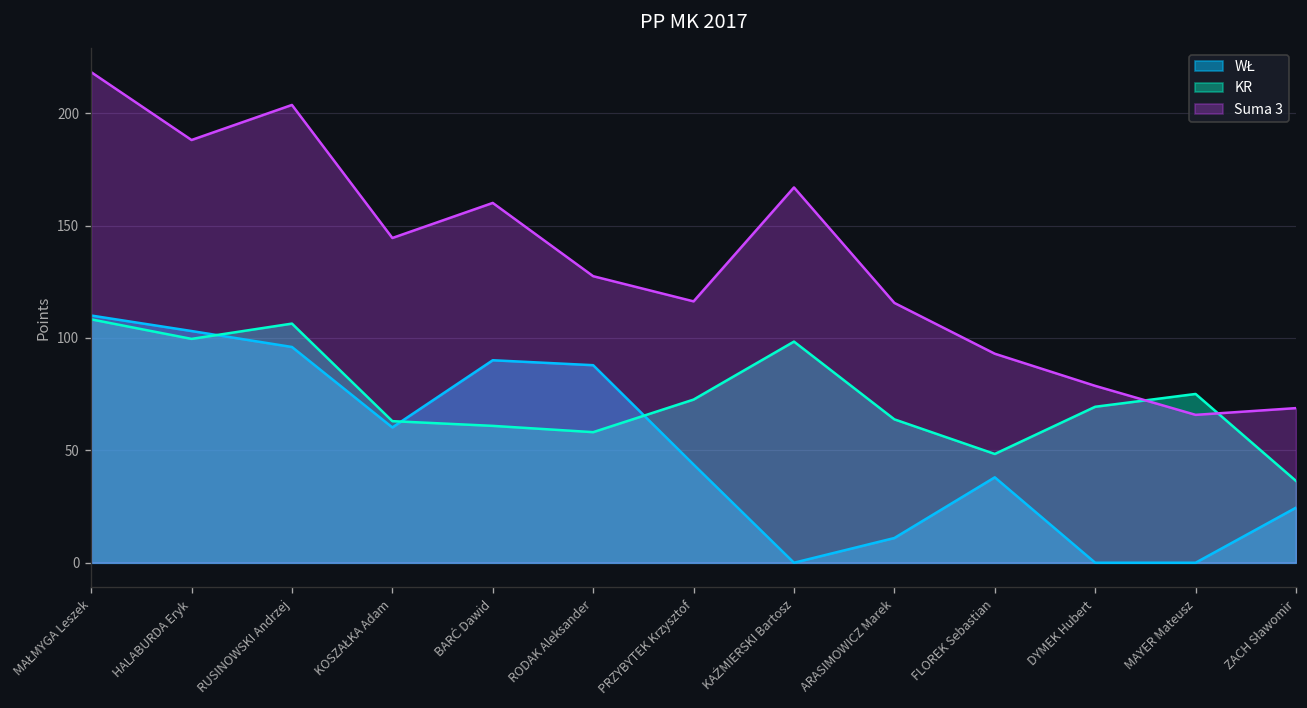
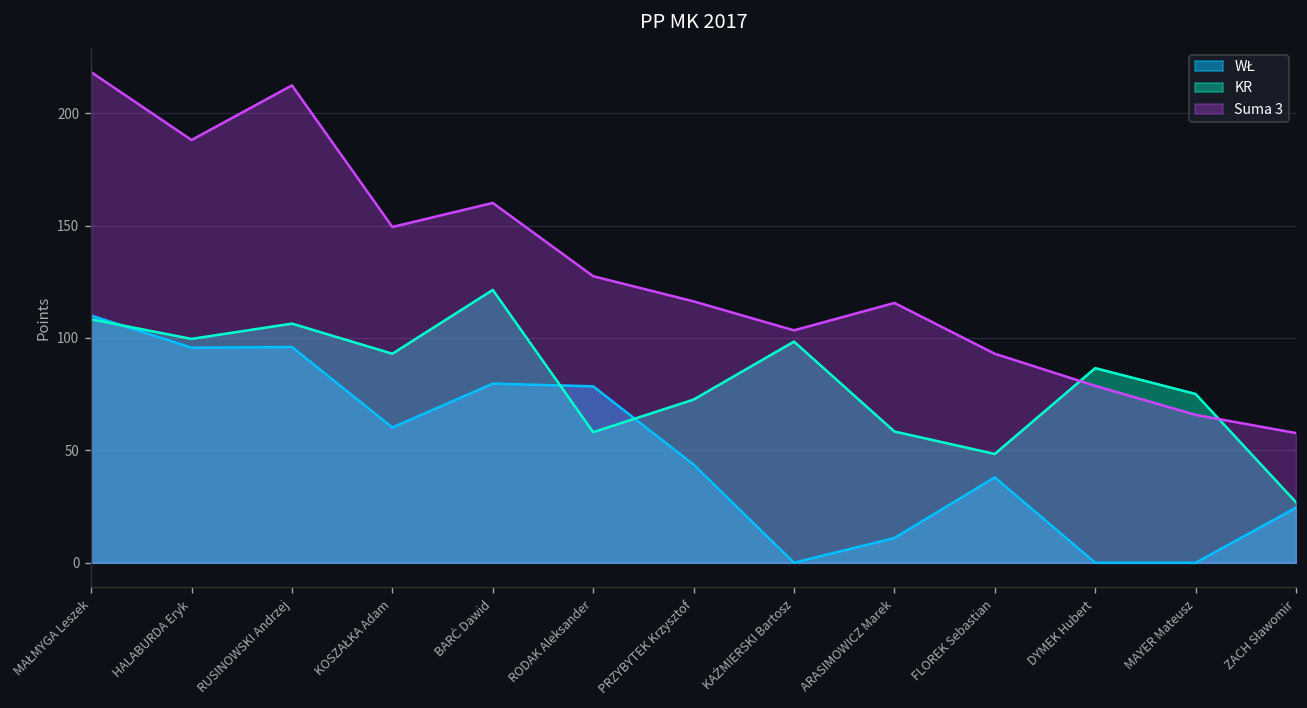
  {
    "WŁ": {
      "MAŁMYGA Leszek": 110,
-     "HALABURDA Eryk": 103,
+     "HALABURDA Eryk": 96,
      "RUSINOWSKI Andrzej": 96,
      "KOSZAŁKA Adam": 60,
-     "BARĆ Dawid": 90,
-     "RODAK Aleksander": 88,
+     "BARĆ Dawid": 80,
+     "RODAK Aleksander": 79,
      "PRZYBYTEK Krzysztof": 44,
      "KAŹMIERSKI Bartosz": 0,
      "ARASIMOWICZ Marek": 11,
      "FLOREK Sebastian": 38,
      "DYMEK Hubert": 0,
      "MAYER Mateusz": 0,
      "ZACH Sławomir": 25
    },
    "KR": {
      "MAŁMYGA Leszek": 108,
      "HALABURDA Eryk": 100,
      "RUSINOWSKI Andrzej": 106,
-     "KOSZAŁKA Adam": 63,
-     "BARĆ Dawid": 61,
+     "KOSZAŁKA Adam": 93,
+     "BARĆ Dawid": 121,
      "RODAK Aleksander": 58,
      "PRZYBYTEK Krzysztof": 73,
      "KAŹMIERSKI Bartosz": 98,
-     "ARASIMOWICZ Marek": 64,
+     "ARASIMOWICZ Marek": 58,
      "FLOREK Sebastian": 48,
-     "DYMEK Hubert": 69,
+     "DYMEK Hubert": 87,
      "MAYER Mateusz": 75,
-     "ZACH Sławomir": 36
+     "ZACH Sławomir": 27
    },
    "Suma 3": {
      "MAŁMYGA Leszek": 218,
      "HALABURDA Eryk": 188,
-     "RUSINOWSKI Andrzej": 204,
-     "KOSZAŁKA Adam": 145,
+     "RUSINOWSKI Andrzej": 212,
+     "KOSZAŁKA Adam": 149,
      "BARĆ Dawid": 160,
      "RODAK Aleksander": 128,
      "PRZYBYTEK Krzysztof": 116,
-     "KAŹMIERSKI Bartosz": 167,
+     "KAŹMIERSKI Bartosz": 103,
      "ARASIMOWICZ Marek": 116,
      "FLOREK Sebastian": 93,
      "DYMEK Hubert": 79,
      "MAYER Mateusz": 66,
-     "ZACH Sławomir": 69
+     "ZACH Sławomir": 58
    }
  }
